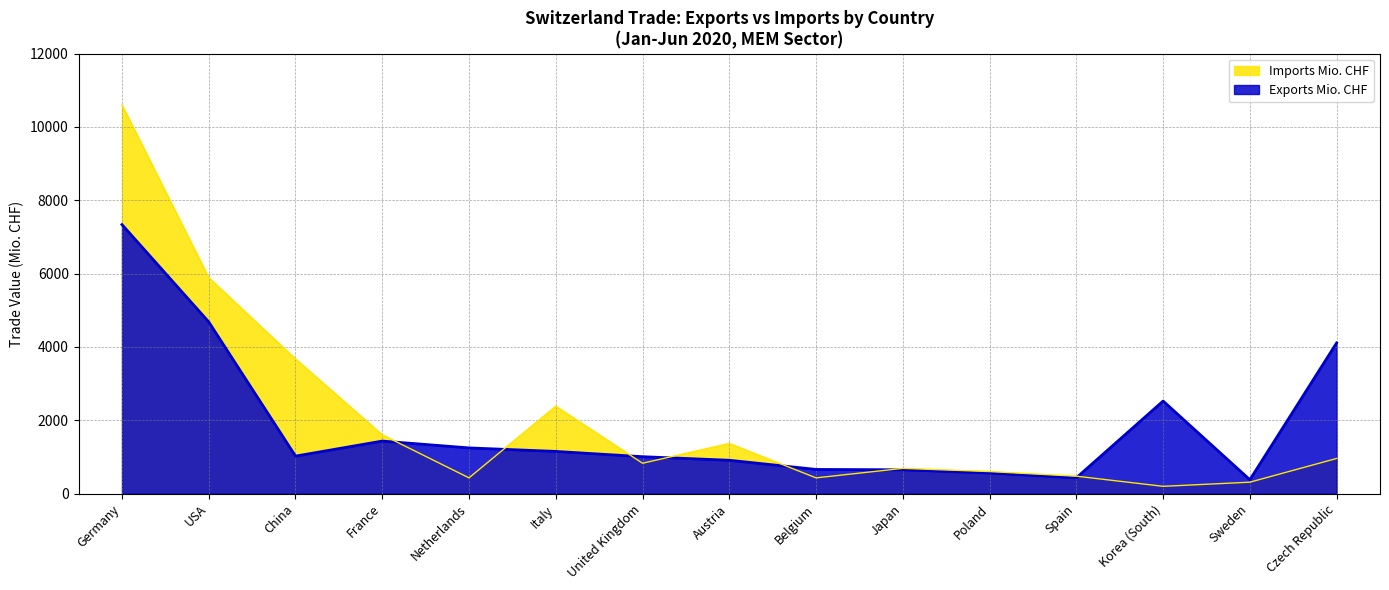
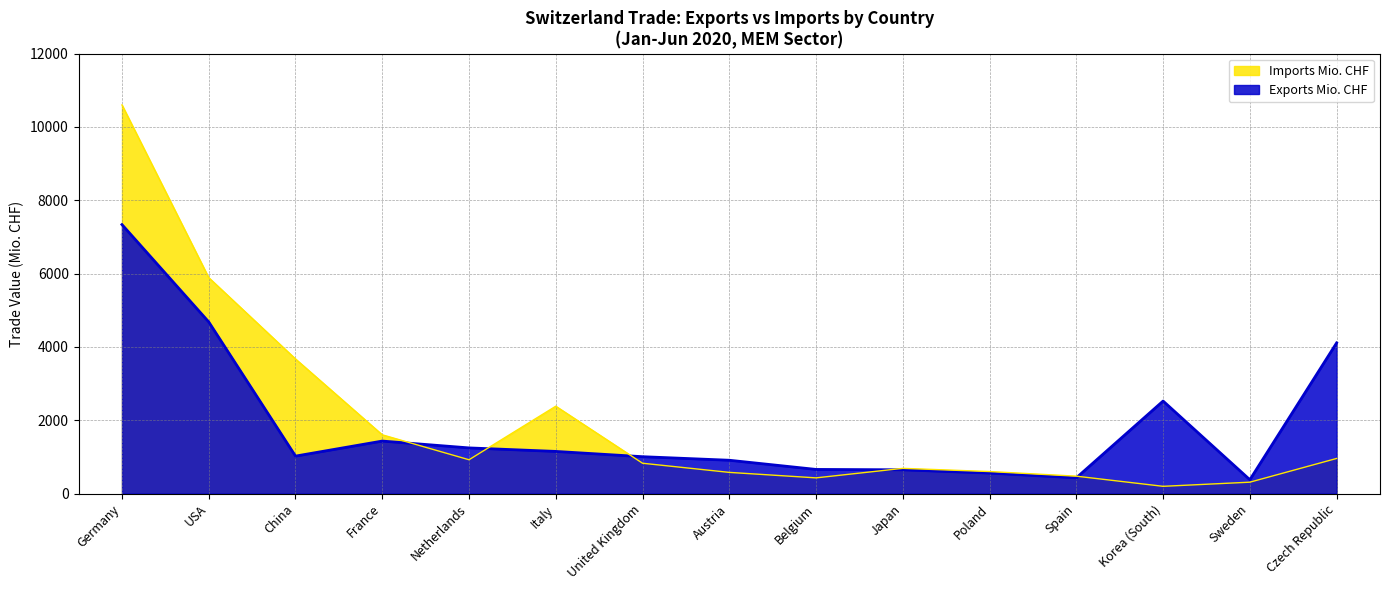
  {
    "Imports Mio. CHF": {
      "Germany": 10600,
      "USA": 5900,
      "China": 3700,
      "France": 1600,
-     "Netherlands": 400,
+     "Netherlands": 900,
      "Italy": 2400,
      "United Kingdom": 800,
-     "Austria": 1400,
+     "Austria": 600,
      "Belgium": 400,
      "Korea (South)": 200,
      "Czech Republic": 1000
    },
    "Exports Mio. CHF": {
      "Germany": 7300,
      "USA": 4700,
      "China": 1000,
      "France": 1400,
      "Netherlands": 1200,
      "Italy": 1200,
      "United Kingdom": 1000,
      "Austria": 900,
      "Belgium": 700,
      "Korea (South)": 2500,
      "Czech Republic": 4100
    }
  }
